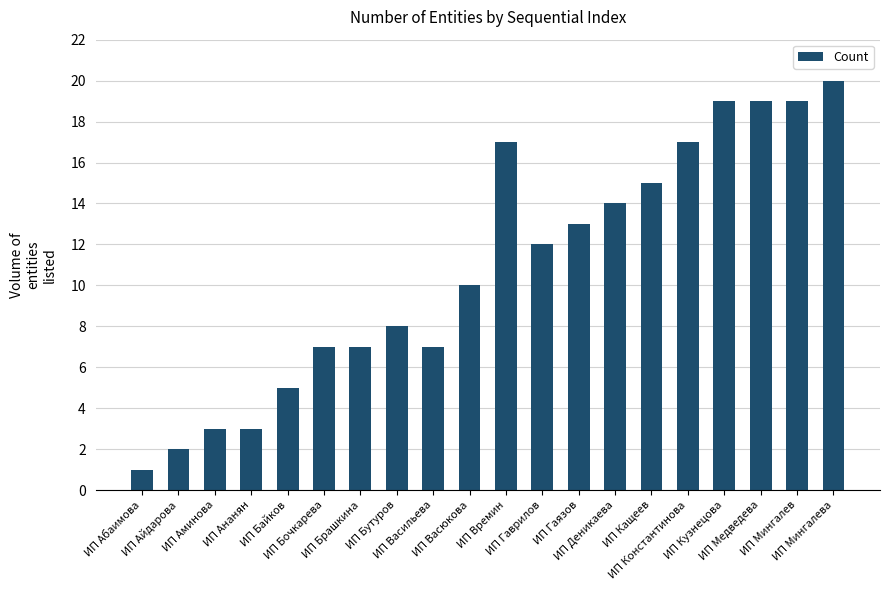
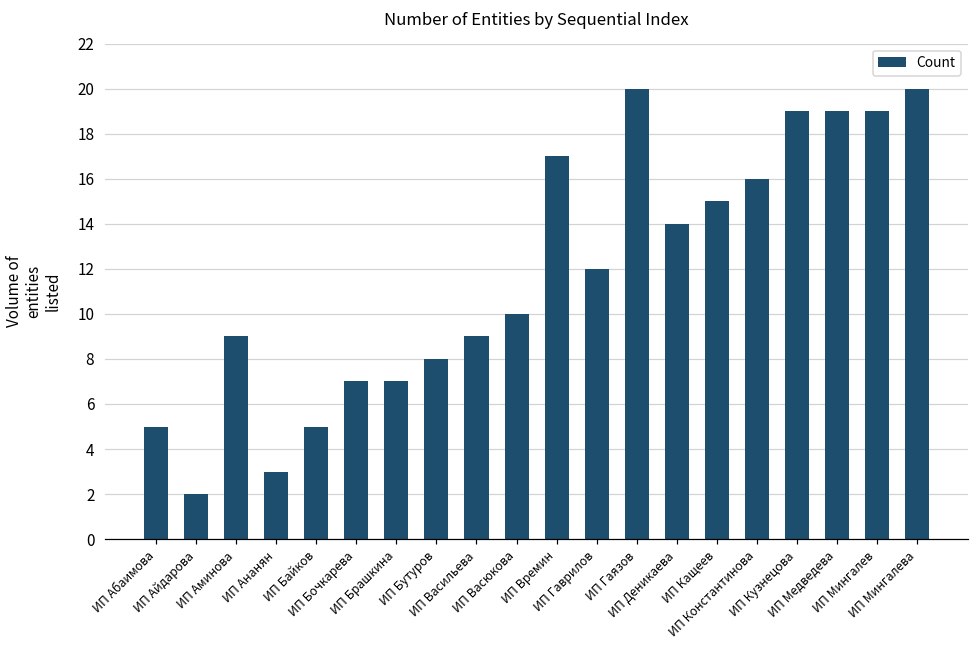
  {
-   "ИП Абаимова": 1,
+   "ИП Абаимова": 5,
    "ИП Айдарова": 2,
-   "ИП Аминова": 3,
+   "ИП Аминова": 9,
    "ИП Ананян": 3,
    "ИП Байков": 5,
    "ИП Бочкарева": 7,
    "ИП Брашкина": 7,
    "ИП Бутуров": 8,
-   "ИП Васильева": 7,
+   "ИП Васильева": 9,
    "ИП Васюкова": 10,
    "ИП Времин": 17,
    "ИП Гаврилов": 12,
-   "ИП Гаязов": 13,
+   "ИП Гаязов": 20,
    "ИП Деникаева": 14,
    "ИП Кащеев": 15,
-   "ИП Константинова": 17,
+   "ИП Константинова": 16,
    "ИП Кузнецова": 19,
    "ИП Медведева": 19,
    "ИП Мингалев": 19,
    "ИП Мингалева": 20
  }
